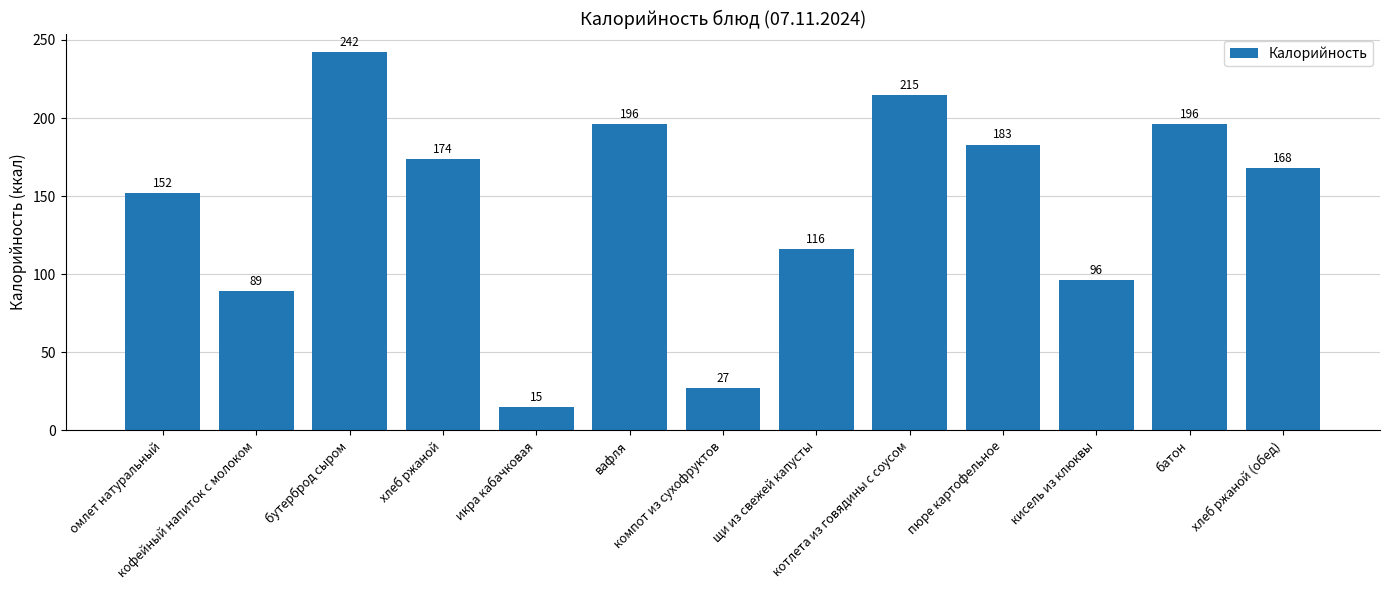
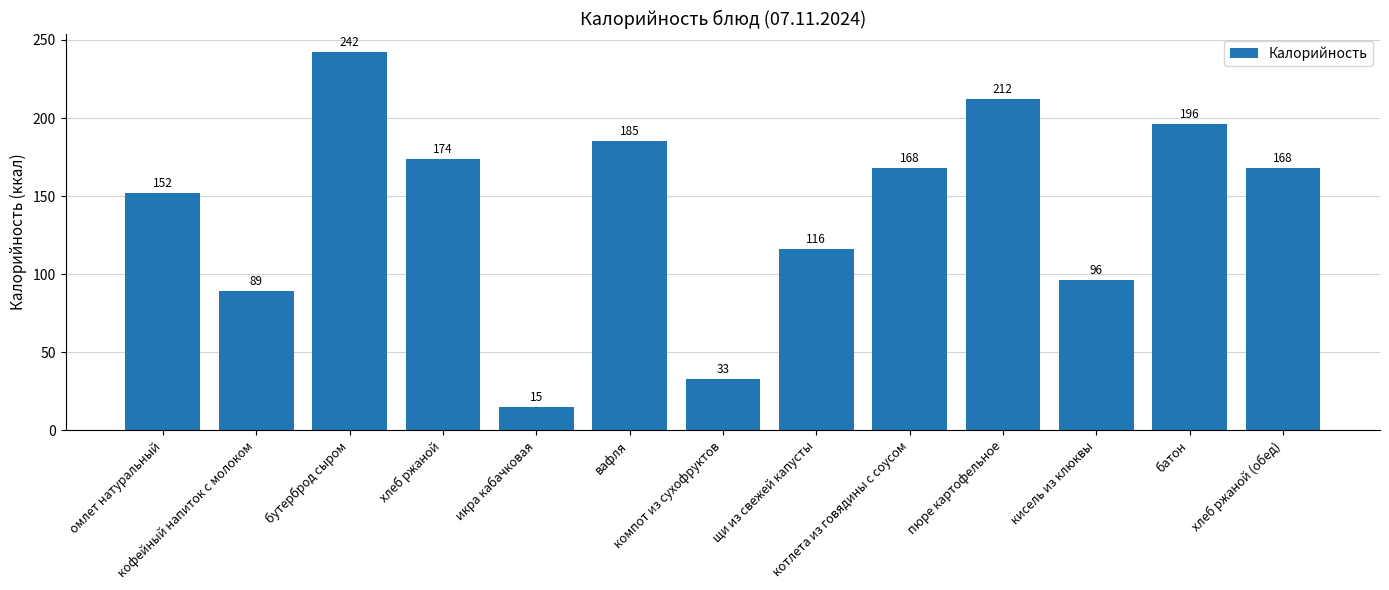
  {
    "омлет натуральный": 152,
    "кофейный напиток с молоком": 89,
    "бутерброд сыром": 242,
    "хлеб ржаной": 174,
    "икра кабачковая": 15,
-   "вафля": 196,
-   "компот из сухофруктов": 27,
+   "вафля": 185,
+   "компот из сухофруктов": 33,
    "щи из свежей капусты": 116,
-   "котлета из говядины с соусом": 215,
-   "пюре картофельное": 183,
+   "котлета из говядины с соусом": 168,
+   "пюре картофельное": 212,
    "кисель из клюквы": 96,
    "батон": 196,
    "хлеб ржаной (обед)": 168
  }
